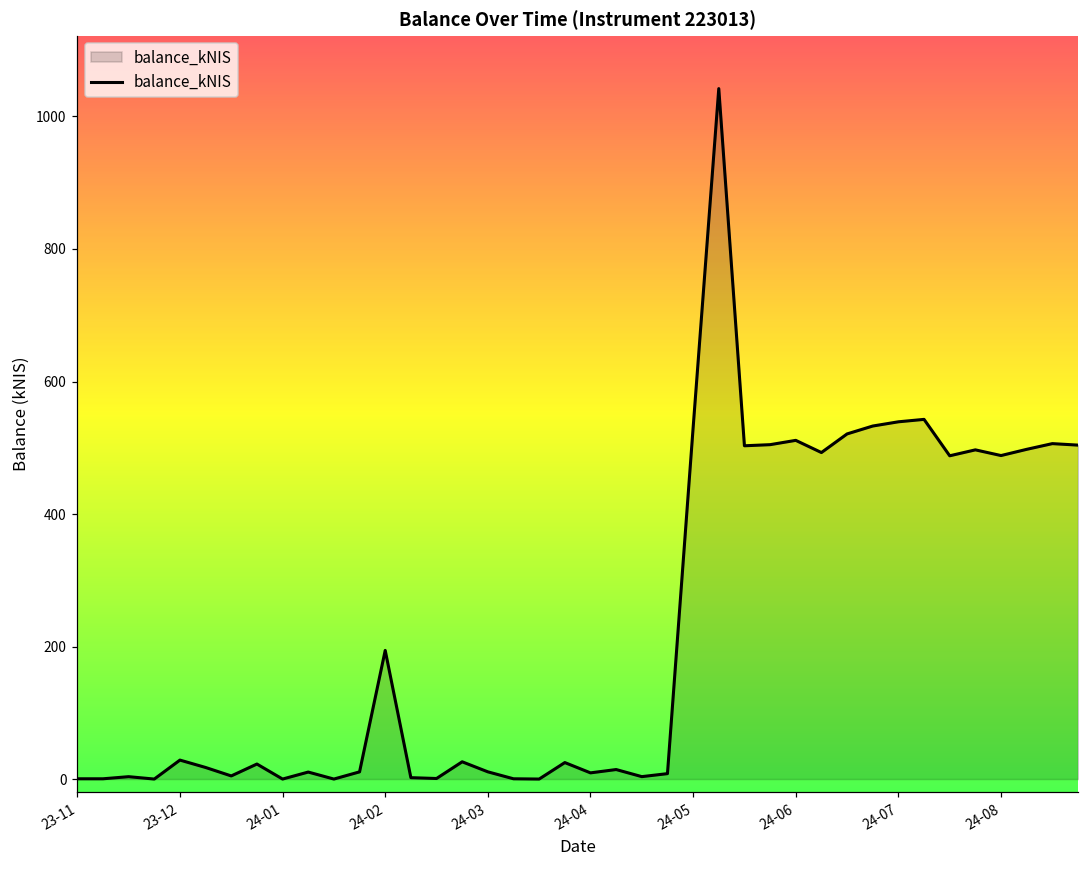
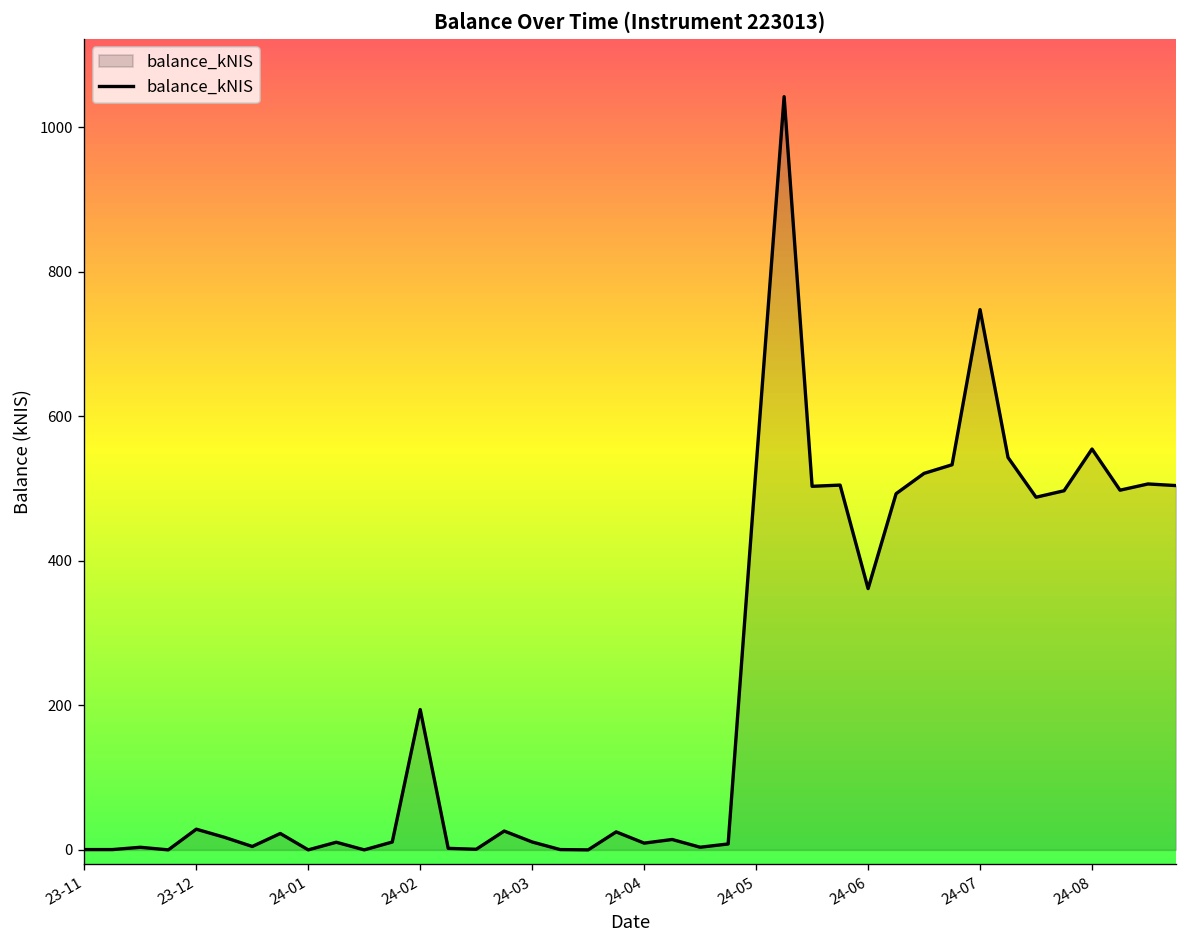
  {
    "23-11": 0,
    "23-12": 30,
    "24-01": 0,
    "24-02": 190,
    "24-03": 10,
    "24-04": 10,
    "24-05": 530,
-   "24-06": 510,
-   "24-07": 540,
-   "24-08": 490
+   "24-06": 360,
+   "24-07": 750,
+   "24-08": 550
  }
